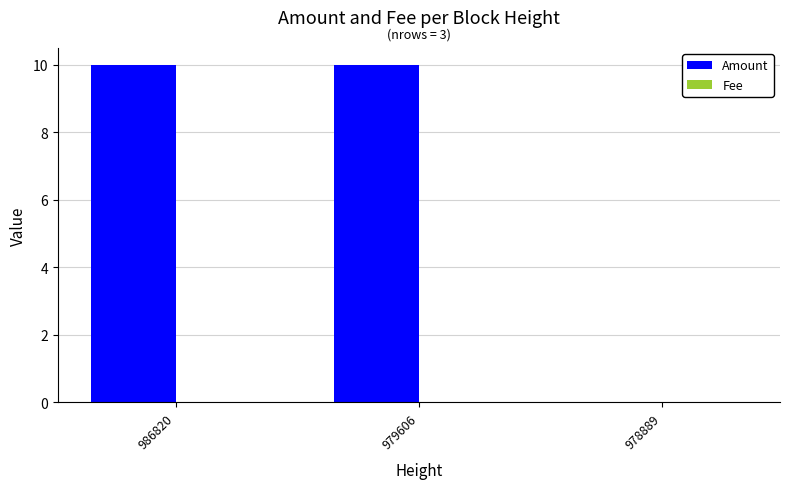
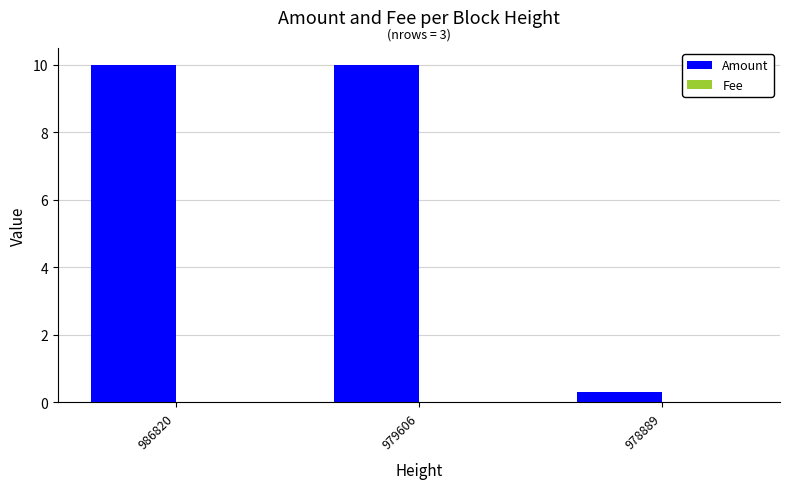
  {
    "Amount": {
      "986820": 10.0,
      "979606": 10.0,
-     "978889": 0.0
+     "978889": 0.3
    }
  }
